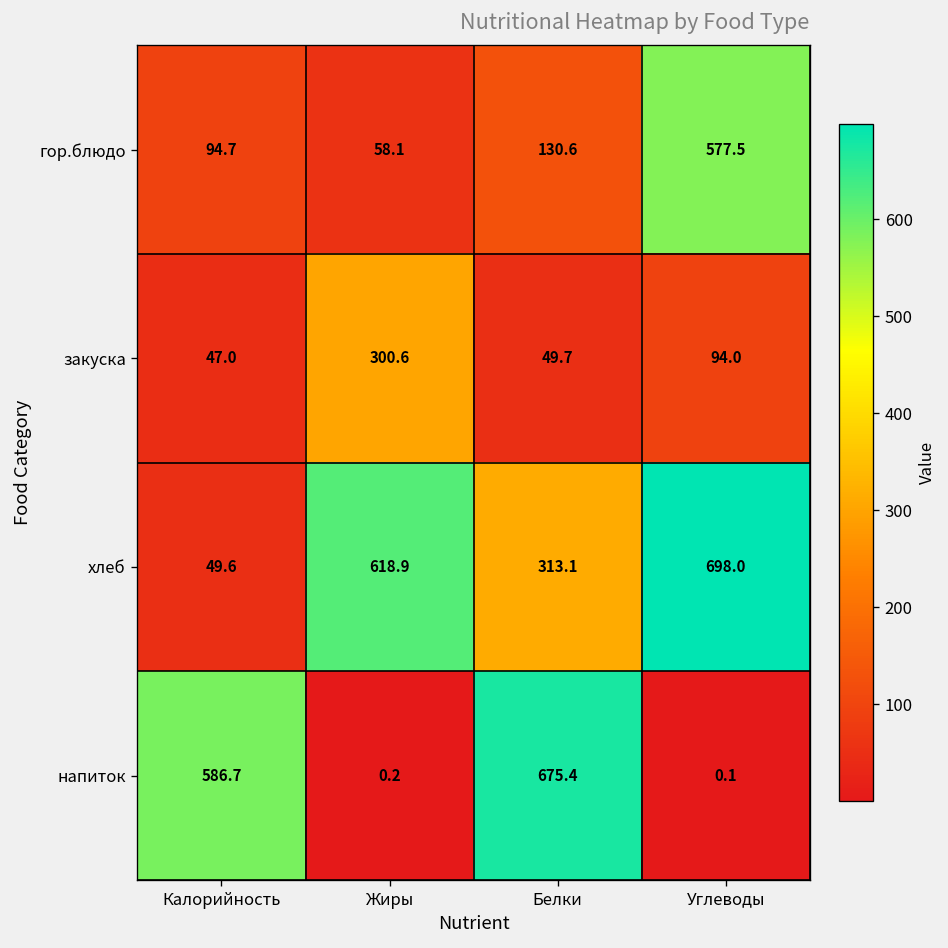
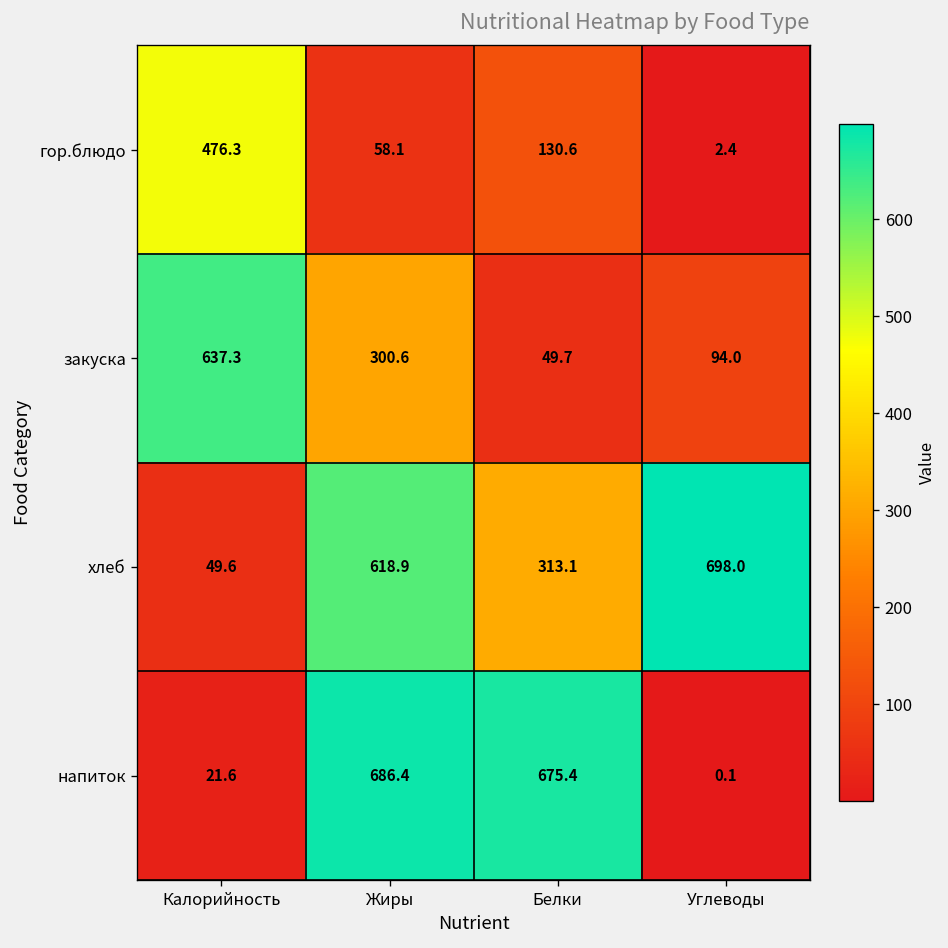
  {
    "гор.блюдо": {
-     "Калорийность": 94.7,
+     "Калорийность": 476.3,
      "Жиры": 58.1,
      "Белки": 130.6,
-     "Углеводы": 577.5
+     "Углеводы": 2.4
    },
    "закуска": {
-     "Калорийность": 47.0,
+     "Калорийность": 637.3,
      "Жиры": 300.6,
      "Белки": 49.7,
      "Углеводы": 94.0
    },
    "хлеб": {
      "Калорийность": 49.6,
      "Жиры": 618.9,
      "Белки": 313.1,
      "Углеводы": 698.0
    },
    "напиток": {
-     "Калорийность": 586.7,
-     "Жиры": 0.2,
+     "Калорийность": 21.6,
+     "Жиры": 686.4,
      "Белки": 675.4,
      "Углеводы": 0.1
    }
  }
